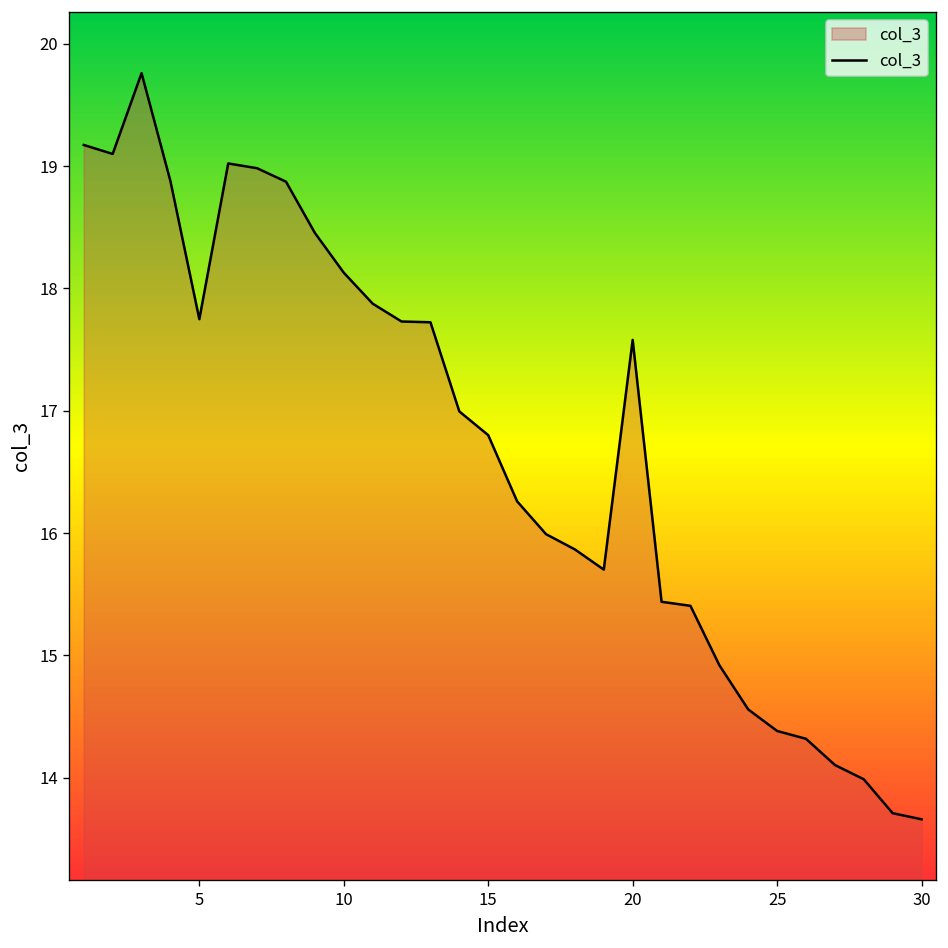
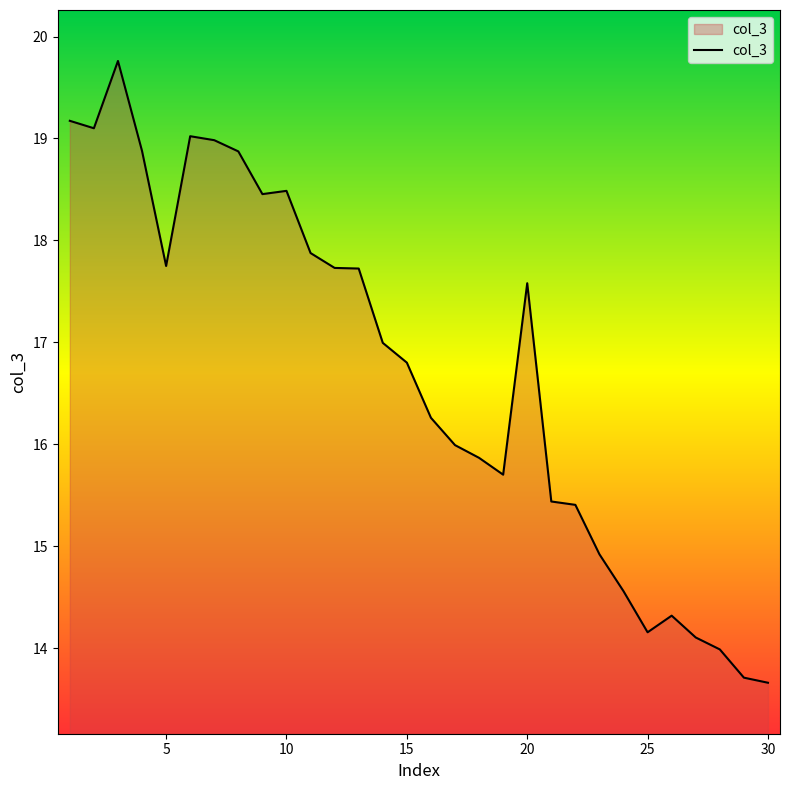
  {
    "5": 17.75,
-   "10": 18.13,
+   "10": 18.49,
    "15": 16.80,
    "20": 17.58,
-   "25": 14.38,
+   "25": 14.16,
    "30": 13.66
  }
